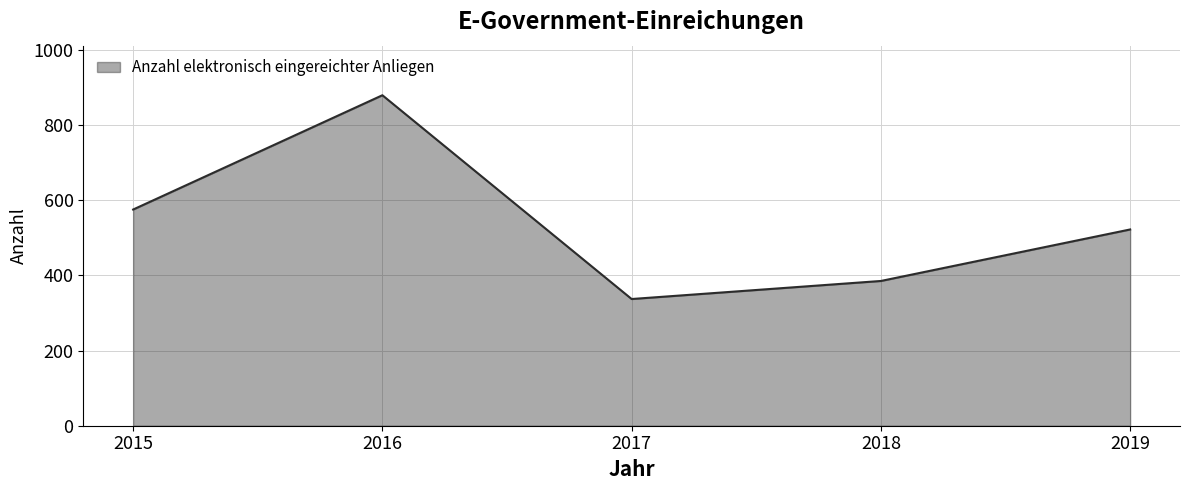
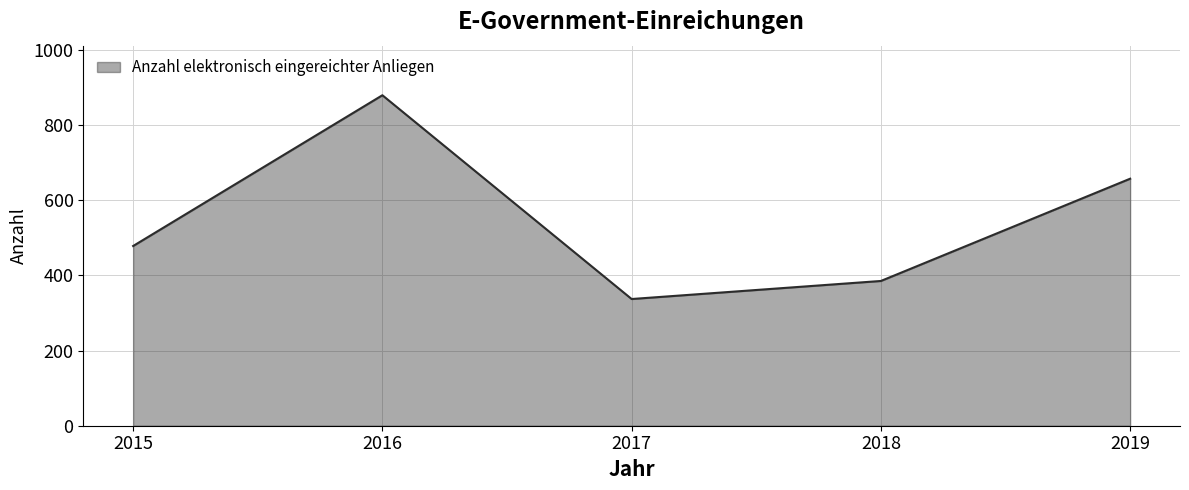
  {
-   "2015": 580,
+   "2015": 480,
    "2016": 880,
    "2017": 340,
    "2018": 390,
-   "2019": 520
+   "2019": 660
  }
